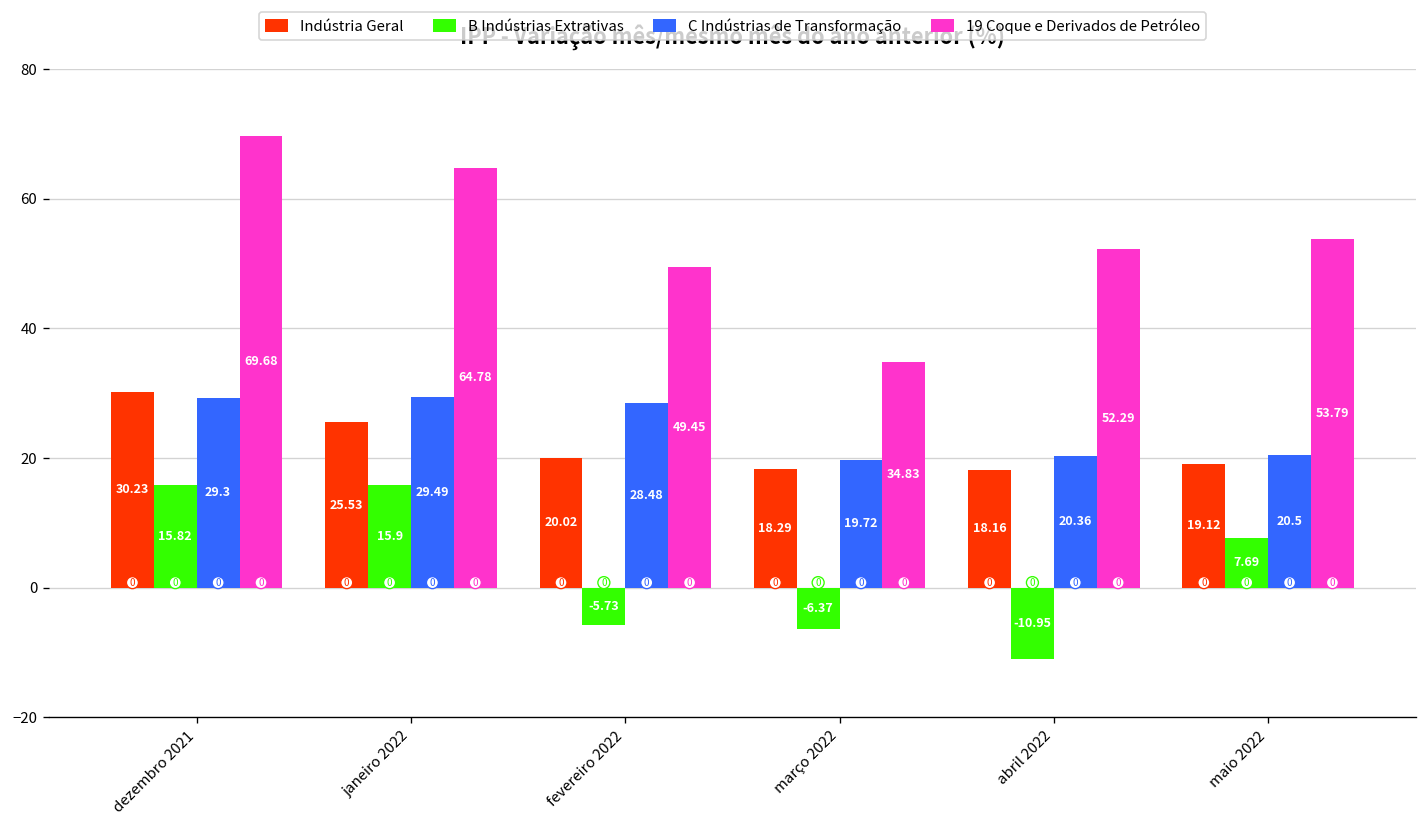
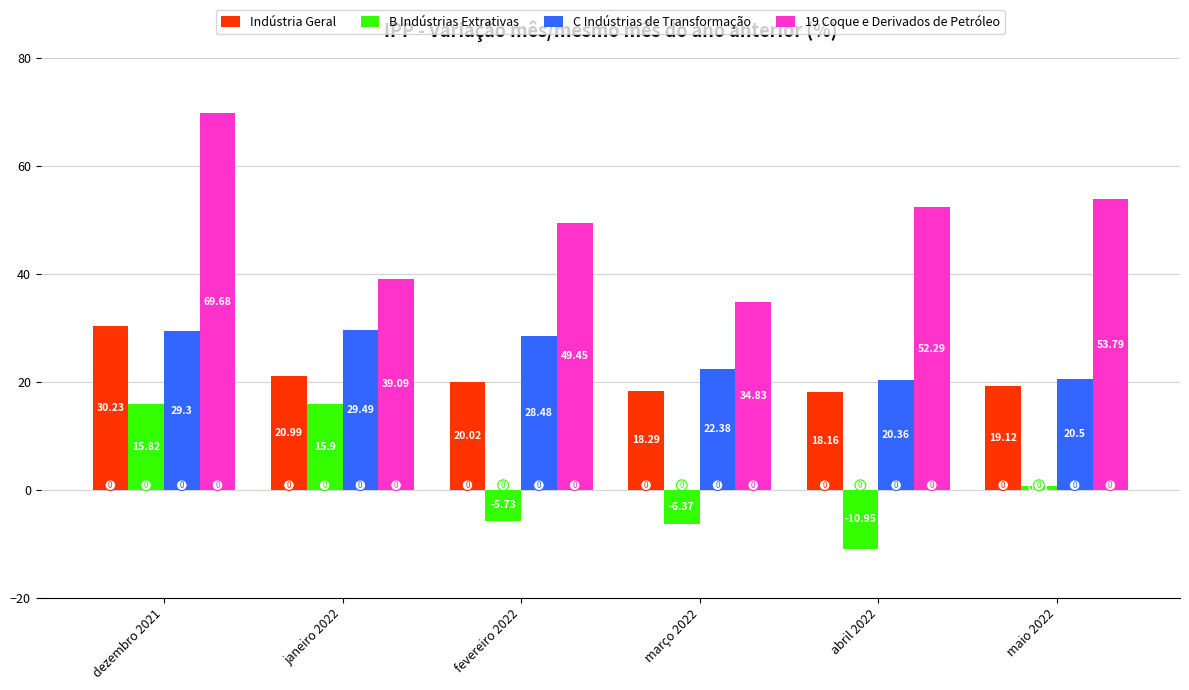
  {
    "Indústria Geral": {
      "dezembro 2021": 30.23,
-     "janeiro 2022": 25.53,
+     "janeiro 2022": 20.99,
      "fevereiro 2022": 20.02,
      "março 2022": 18.29,
      "abril 2022": 18.16,
      "maio 2022": 19.12
    },
    "B Indústrias Extrativas": {
-     "maio 2022": 8
+     "maio 2022": 1
    },
    "C Indústrias de Transformação": {
      "dezembro 2021": 29.3,
      "janeiro 2022": 29.49,
      "fevereiro 2022": 28.48,
-     "março 2022": 19.72,
+     "março 2022": 22.38,
      "abril 2022": 20.36,
      "maio 2022": 20.5
    },
    "19 Coque e Derivados de Petróleo": {
      "dezembro 2021": 69.68,
-     "janeiro 2022": 64.78,
+     "janeiro 2022": 39.09,
      "fevereiro 2022": 49.45,
      "março 2022": 34.83,
      "abril 2022": 52.29,
      "maio 2022": 53.79
    }
  }
